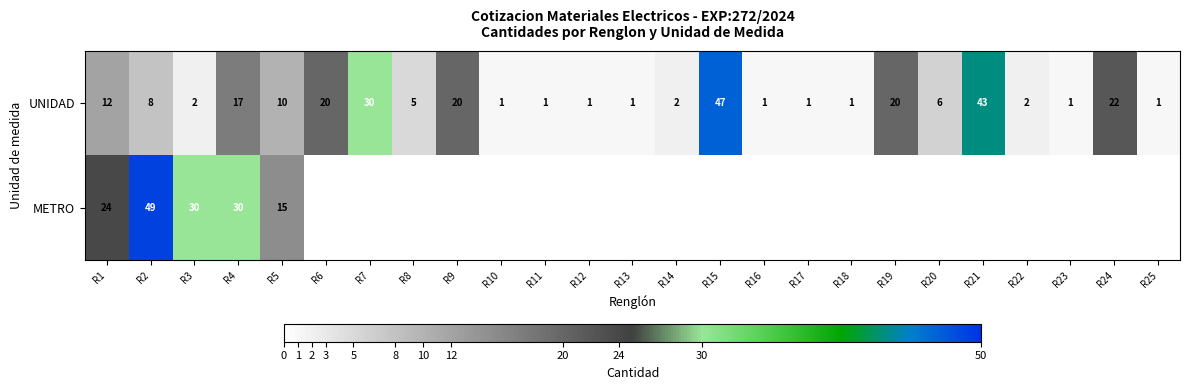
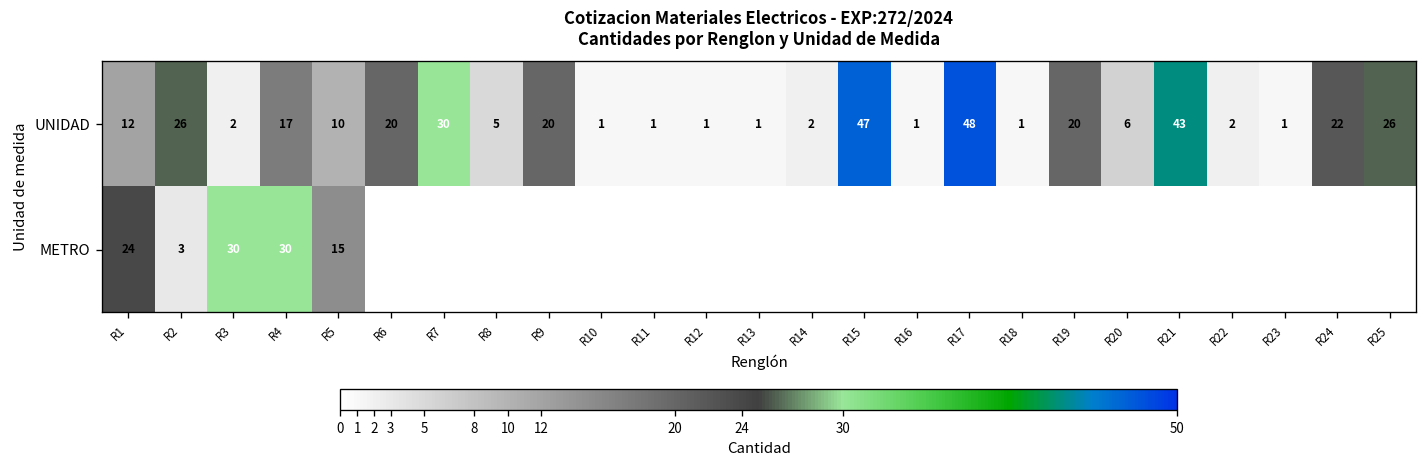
  {
    "UNIDAD": {
      "R1": 12,
-     "R2": 8,
+     "R2": 26,
      "R3": 2,
      "R4": 17,
      "R5": 10,
      "R6": 20,
      "R7": 30,
      "R8": 5,
      "R9": 20,
      "R10": 1,
      "R11": 1,
      "R12": 1,
      "R13": 1,
      "R14": 2,
      "R15": 47,
      "R16": 1,
-     "R17": 1,
+     "R17": 48,
      "R18": 1,
      "R19": 20,
      "R20": 6,
      "R21": 43,
      "R22": 2,
      "R23": 1,
      "R24": 22,
-     "R25": 1
+     "R25": 26
    },
    "METRO": {
      "R1": 24,
-     "R2": 49,
+     "R2": 3,
      "R3": 30,
      "R4": 30,
      "R5": 15
    }
  }
